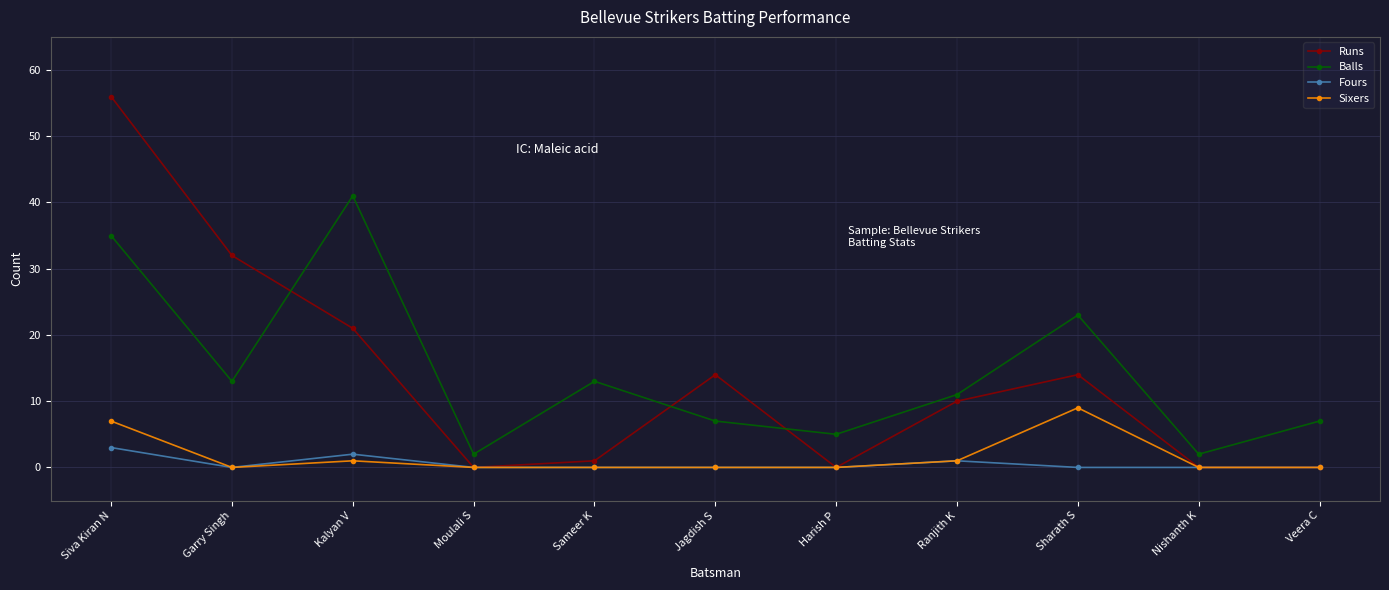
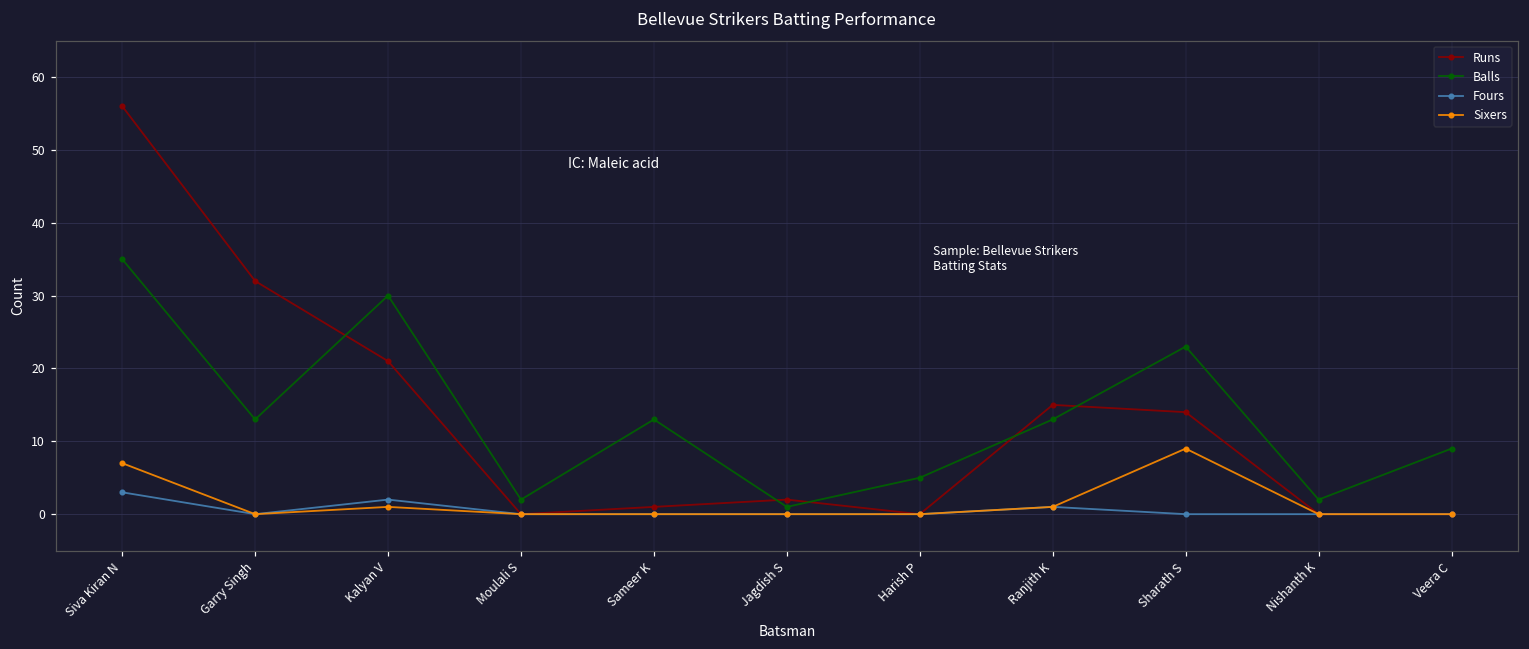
  {
    "Runs": {
      "Siva Kiran N": 56,
      "Garry Singh": 32,
      "Kalyan V": 21,
      "Sameer K": 1,
-     "Jagdish S": 14,
-     "Ranjith K": 10,
+     "Jagdish S": 2,
+     "Ranjith K": 15,
      "Sharath S": 14
    },
    "Balls": {
      "Siva Kiran N": 35,
      "Garry Singh": 13,
-     "Kalyan V": 41,
+     "Kalyan V": 30,
      "Moulali S": 2,
      "Sameer K": 13,
-     "Jagdish S": 7,
+     "Jagdish S": 1,
      "Harish P": 5,
-     "Ranjith K": 11,
+     "Ranjith K": 13,
      "Sharath S": 23,
      "Nishanth K": 2,
-     "Veera C": 7
+     "Veera C": 9
    },
    "Fours": {
      "Siva Kiran N": 3,
      "Kalyan V": 2,
      "Sharath S": 0
    },
    "Sixers": {
      "Siva Kiran N": 7,
      "Kalyan V": 1,
      "Sharath S": 9
    }
  }
